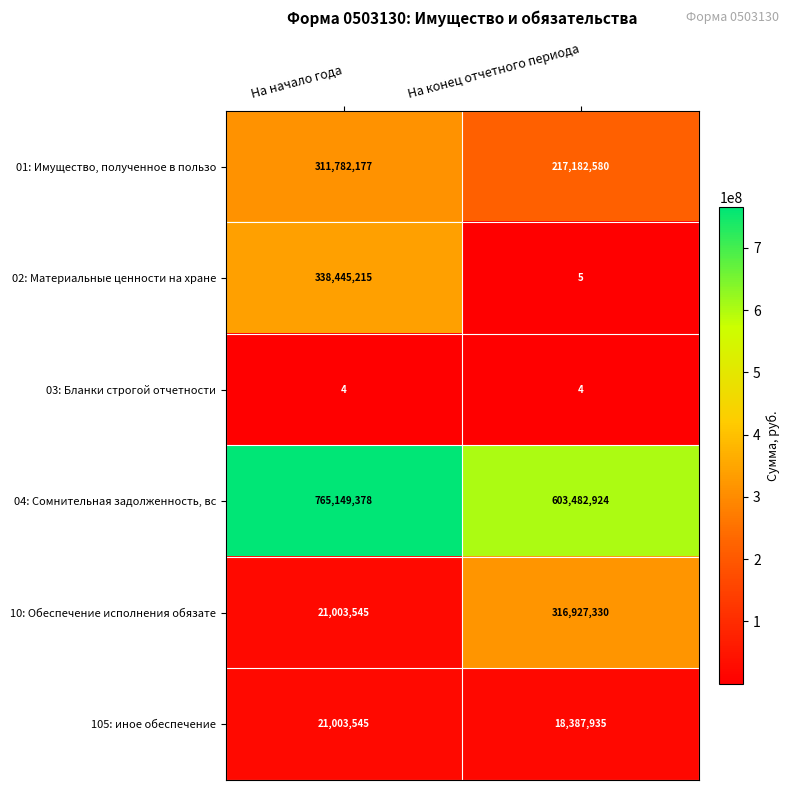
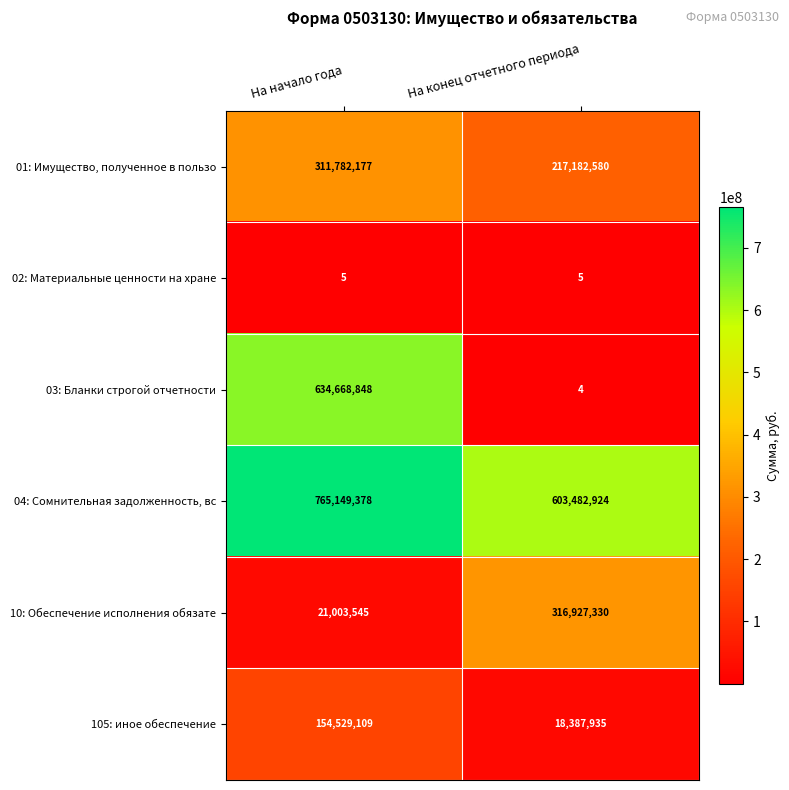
  {
    "01: Имущество, полученное в пользо": {
      "На начало года": "311,782,177",
      "На конец отчетного периода": "217,182,580"
    },
    "02: Материальные ценности на хране": {
-     "На начало года": "338,445,215",
+     "На начало года": "5",
      "На конец отчетного периода": "5"
    },
    "03: Бланки строгой отчетности": {
-     "На начало года": "4",
+     "На начало года": "634,668,848",
      "На конец отчетного периода": "4"
    },
    "04: Сомнительная задолженность, вс": {
      "На начало года": "765,149,378",
      "На конец отчетного периода": "603,482,924"
    },
    "10: Обеспечение исполнения обязате": {
      "На начало года": "21,003,545",
      "На конец отчетного периода": "316,927,330"
    },
    "105: иное обеспечение": {
-     "На начало года": "21,003,545",
+     "На начало года": "154,529,109",
      "На конец отчетного периода": "18,387,935"
    }
  }
